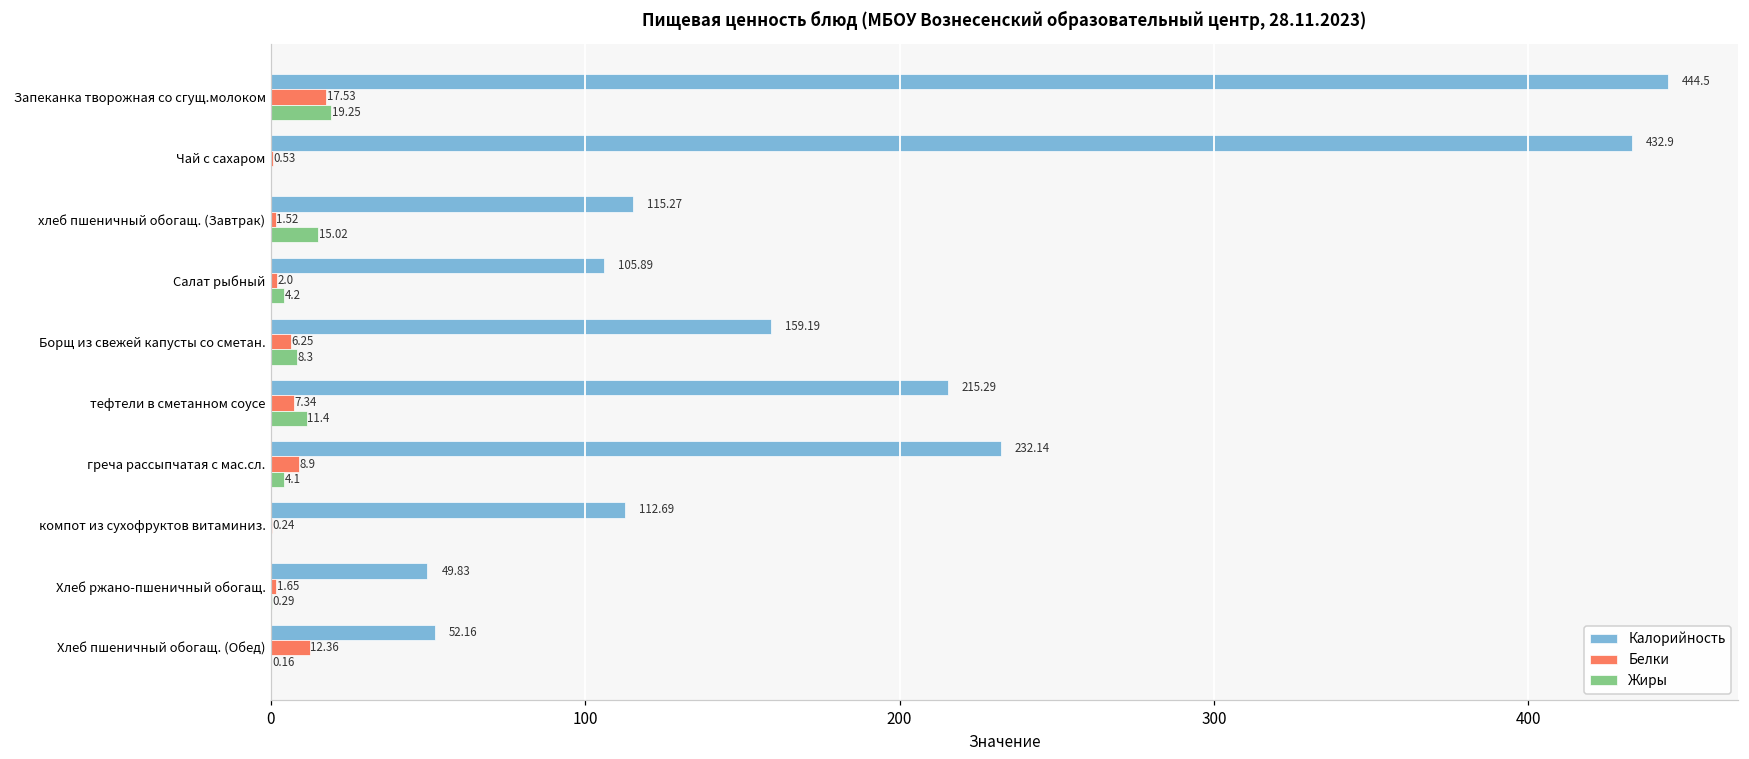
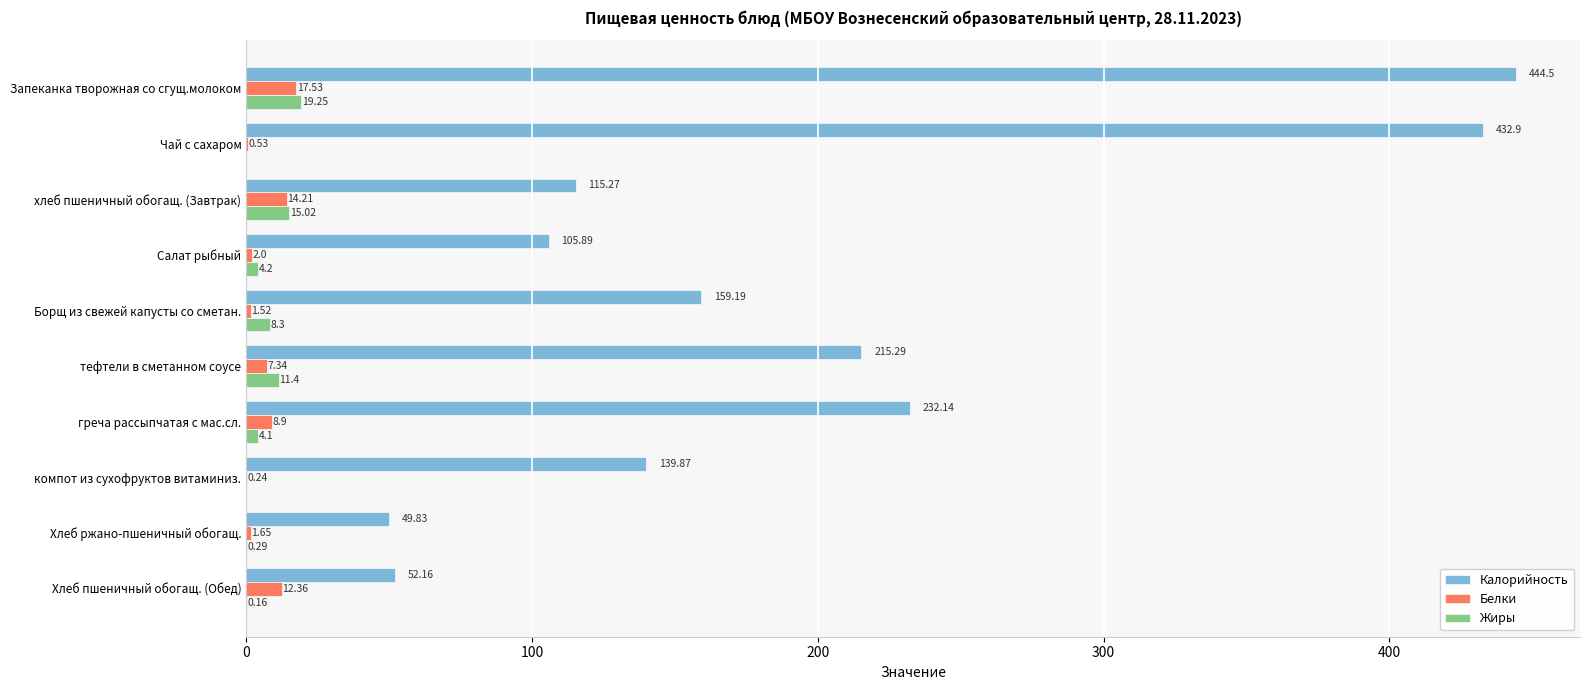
  {
    "Калорийность": {
      "Запеканка творожная со сгущ.молоком": 444.5,
      "Чай с сахаром": 432.9,
      "хлеб пшеничный обогащ. (Завтрак)": 115.27,
      "Салат рыбный": 105.89,
      "Борщ из свежей капусты со сметан.": 159.19,
      "тефтели в сметанном соусе": 215.29,
      "греча рассыпчатая с мас.сл.": 232.14,
-     "компот из сухофруктов витаминиз.": 112.69,
+     "компот из сухофруктов витаминиз.": 139.87,
      "Хлеб ржано-пшеничный обогащ.": 49.83,
      "Хлеб пшеничный обогащ. (Обед)": 52.16
    },
    "Белки": {
      "Запеканка творожная со сгущ.молоком": 17.53,
      "Чай с сахаром": 0.53,
-     "хлеб пшеничный обогащ. (Завтрак)": 1.52,
+     "хлеб пшеничный обогащ. (Завтрак)": 14.21,
      "Салат рыбный": 2.0,
-     "Борщ из свежей капусты со сметан.": 6.25,
+     "Борщ из свежей капусты со сметан.": 1.52,
      "тефтели в сметанном соусе": 7.34,
      "греча рассыпчатая с мас.сл.": 8.9,
      "компот из сухофруктов витаминиз.": 0.24,
      "Хлеб ржано-пшеничный обогащ.": 1.65,
      "Хлеб пшеничный обогащ. (Обед)": 12.36
    },
    "Жиры": {
      "Запеканка творожная со сгущ.молоком": 19.25,
      "хлеб пшеничный обогащ. (Завтрак)": 15.02,
      "Салат рыбный": 4.2,
      "Борщ из свежей капусты со сметан.": 8.3,
      "тефтели в сметанном соусе": 11.4,
      "греча рассыпчатая с мас.сл.": 4.1,
      "Хлеб ржано-пшеничный обогащ.": 0.29,
      "Хлеб пшеничный обогащ. (Обед)": 0.16
    }
  }
